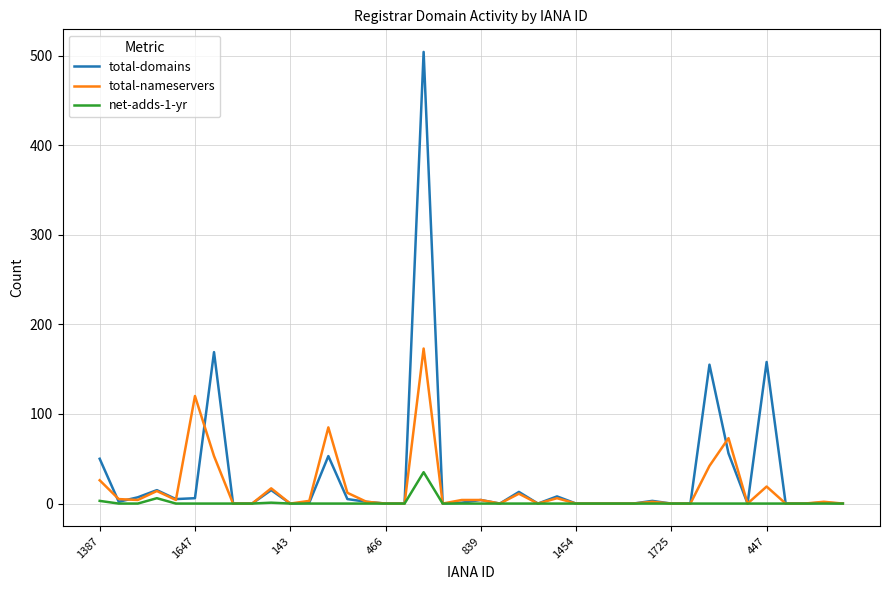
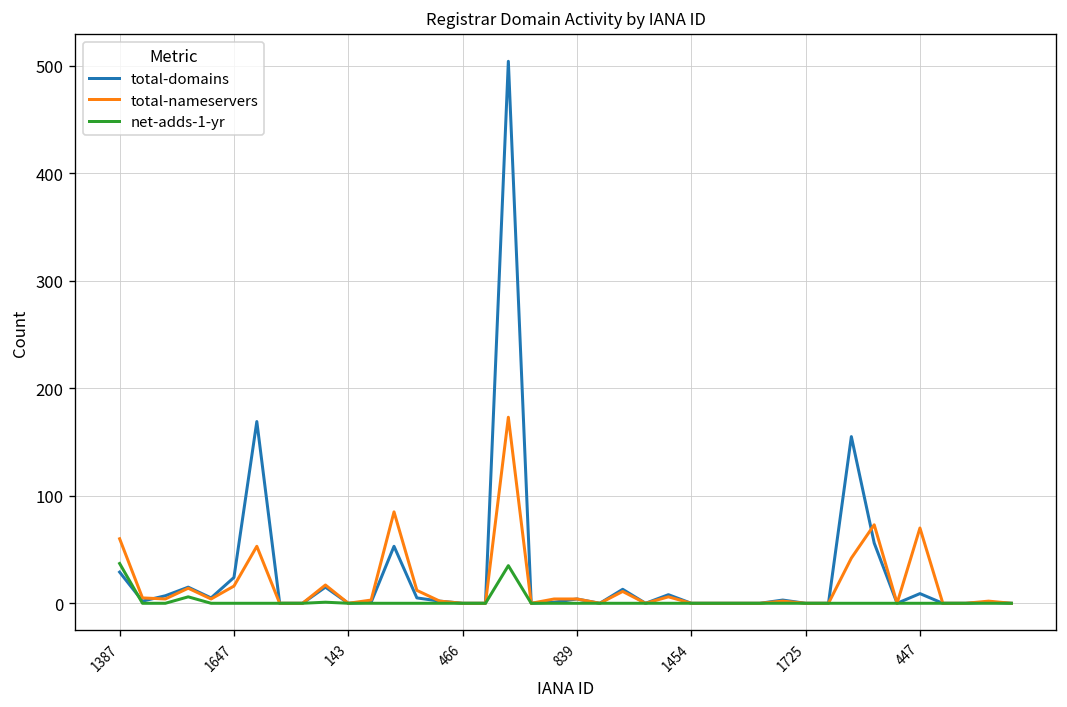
  {
    "total-domains": {
-     "1387": 50,
-     "1647": 10,
-     "447": 160
+     "1387": 30,
+     "1647": 20,
+     "447": 10
    },
    "total-nameservers": {
-     "1387": 30,
-     "1647": 120,
-     "447": 20
+     "1387": 60,
+     "1647": 20,
+     "447": 70
    },
    "net-adds-1-yr": {
-     "1387": 0,
+     "1387": 40,
      "1647": 0,
      "839": 0,
      "447": 0
    }
  }
